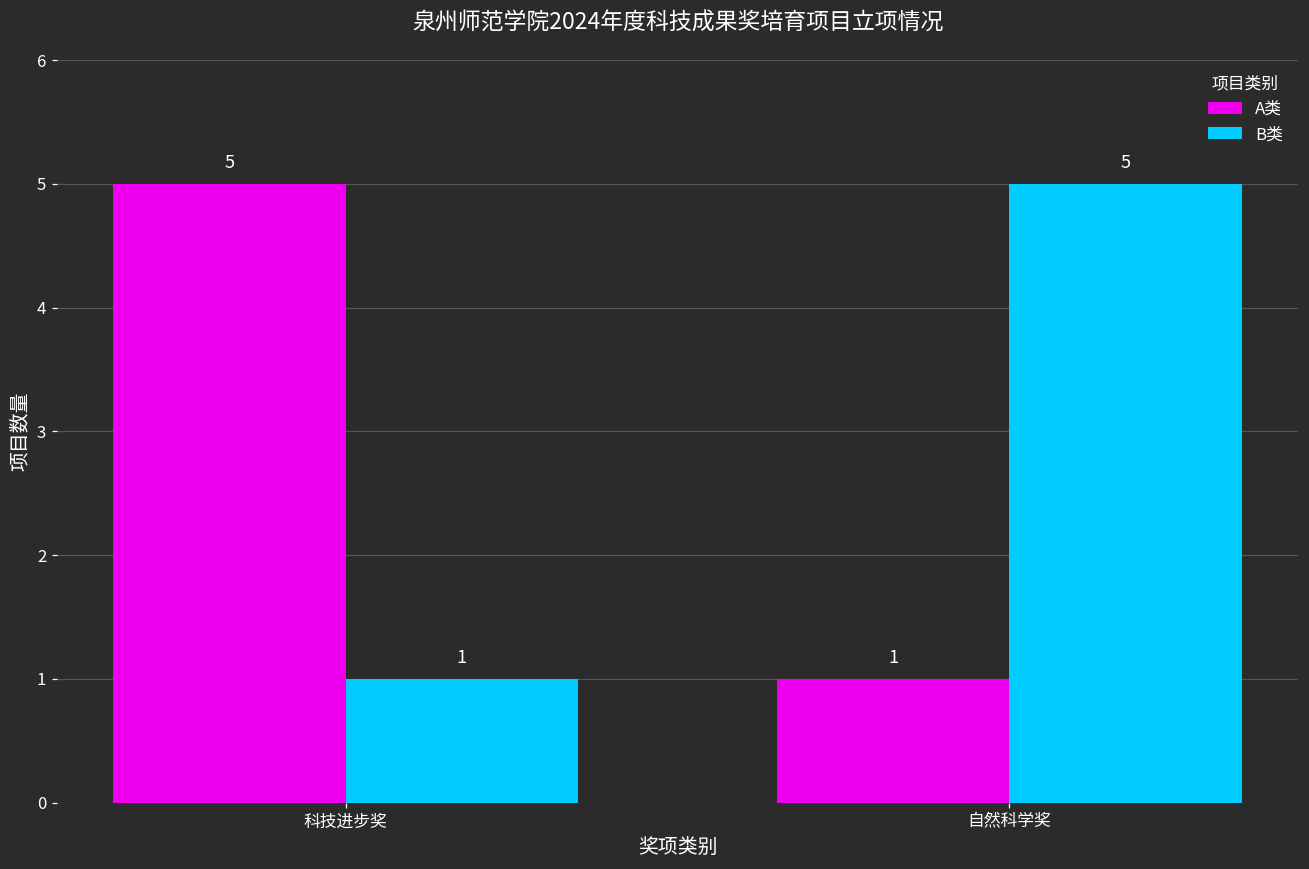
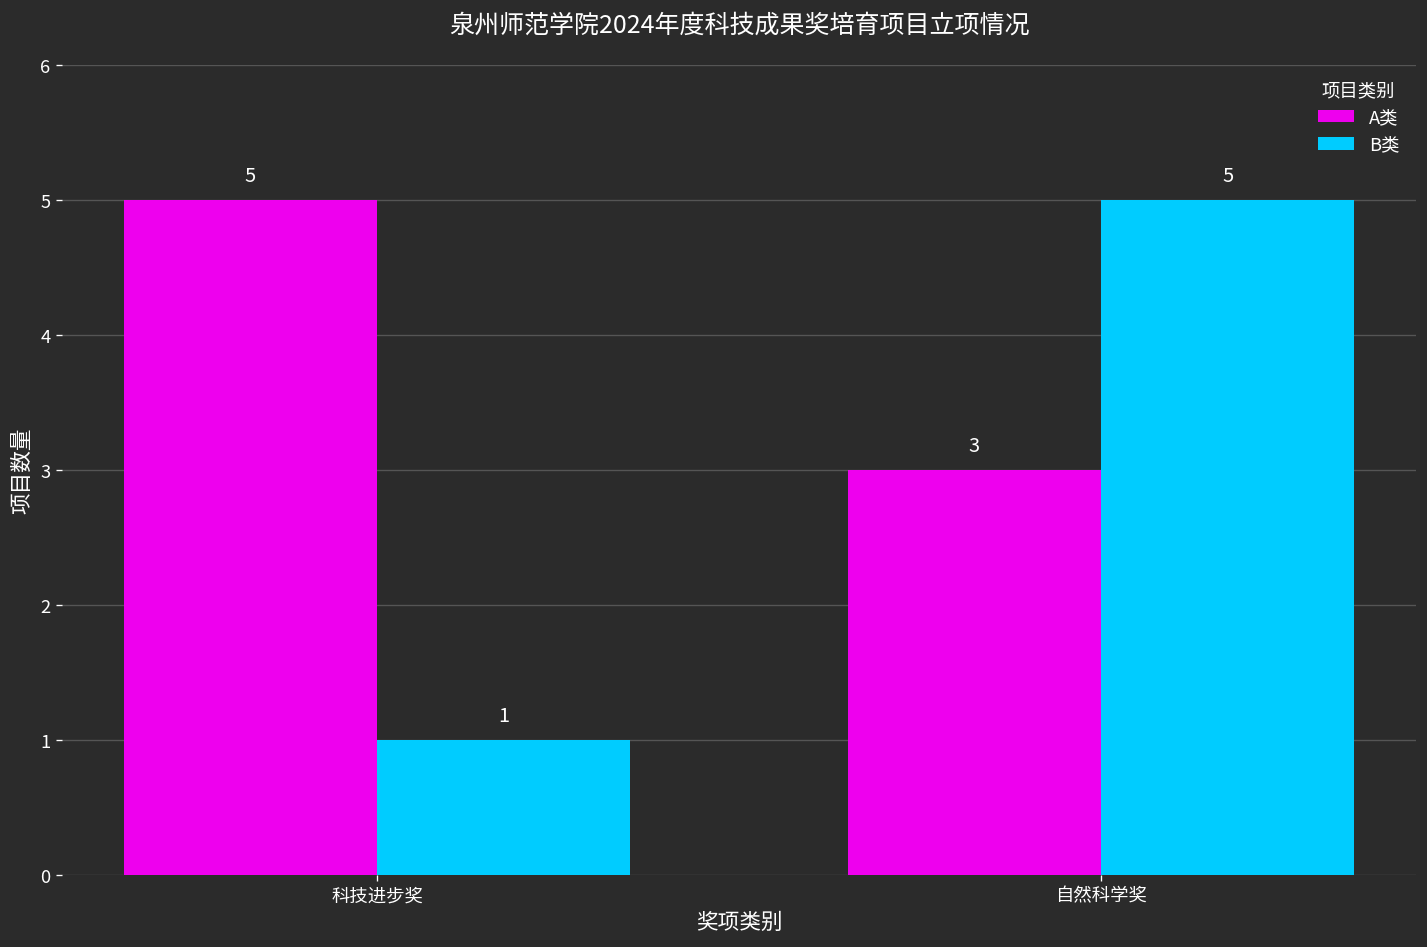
  {
    "A类": {
      "科技进步奖": 5,
-     "自然科学奖": 1
+     "自然科学奖": 3
    },
    "B类": {
      "科技进步奖": 1,
      "自然科学奖": 5
    }
  }
